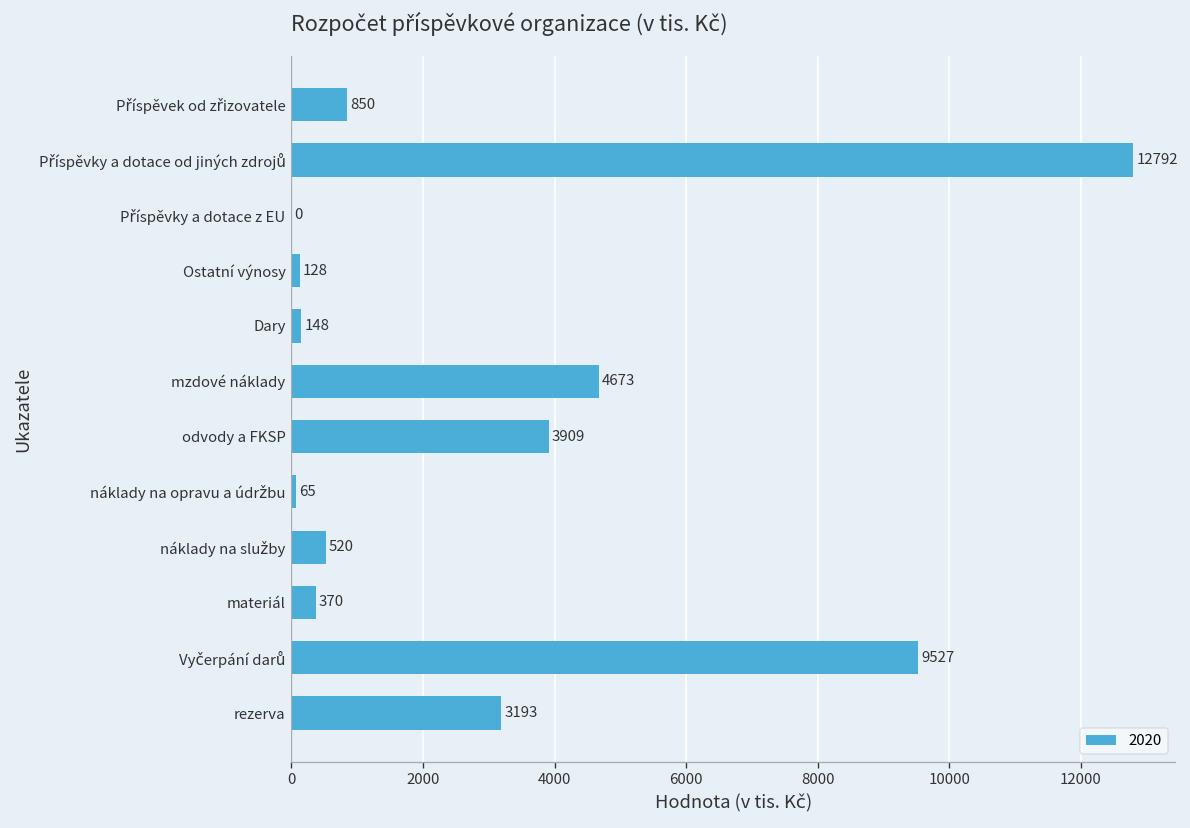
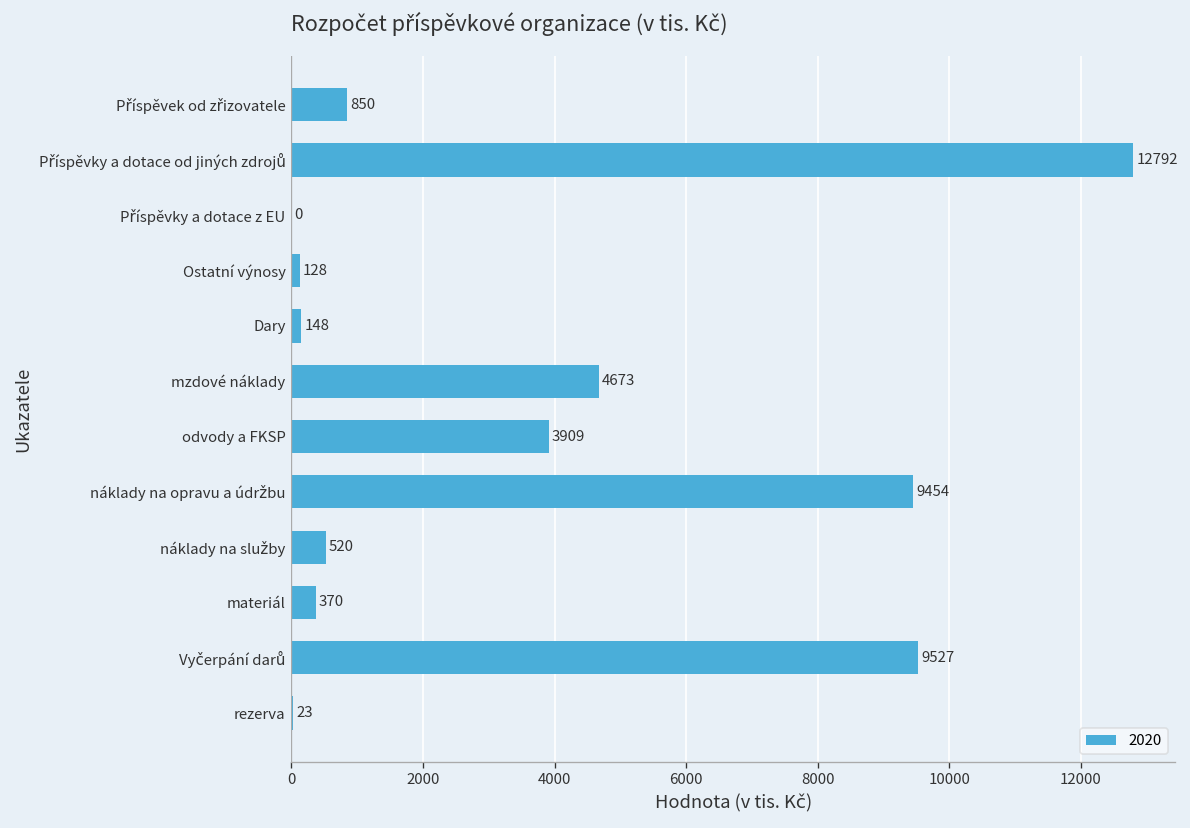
  {
    "Příspěvek od zřizovatele": 850,
    "Příspěvky a dotace od jiných zdrojů": 12792,
    "Příspěvky a dotace z EU": 0,
    "Ostatní výnosy": 128,
    "Dary": 148,
    "mzdové náklady": 4673,
    "odvody a FKSP": 3909,
-   "náklady na opravu a údržbu": 65,
+   "náklady na opravu a údržbu": 9454,
    "náklady na služby": 520,
    "materiál": 370,
    "Vyčerpání darů": 9527,
-   "rezerva": 3193
+   "rezerva": 23
  }
